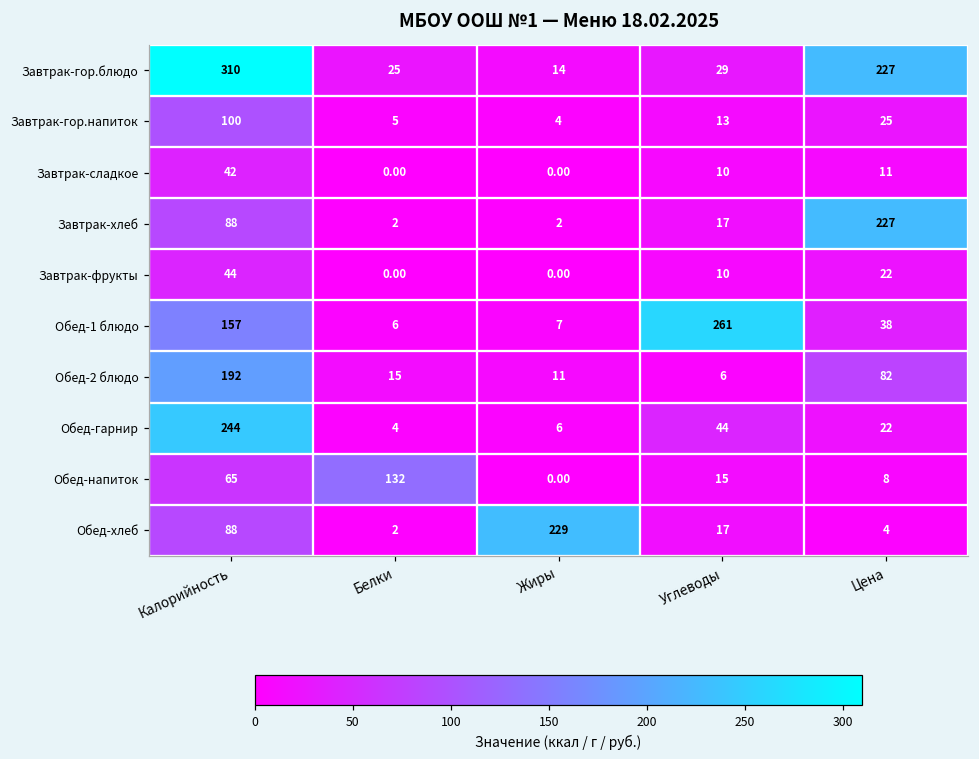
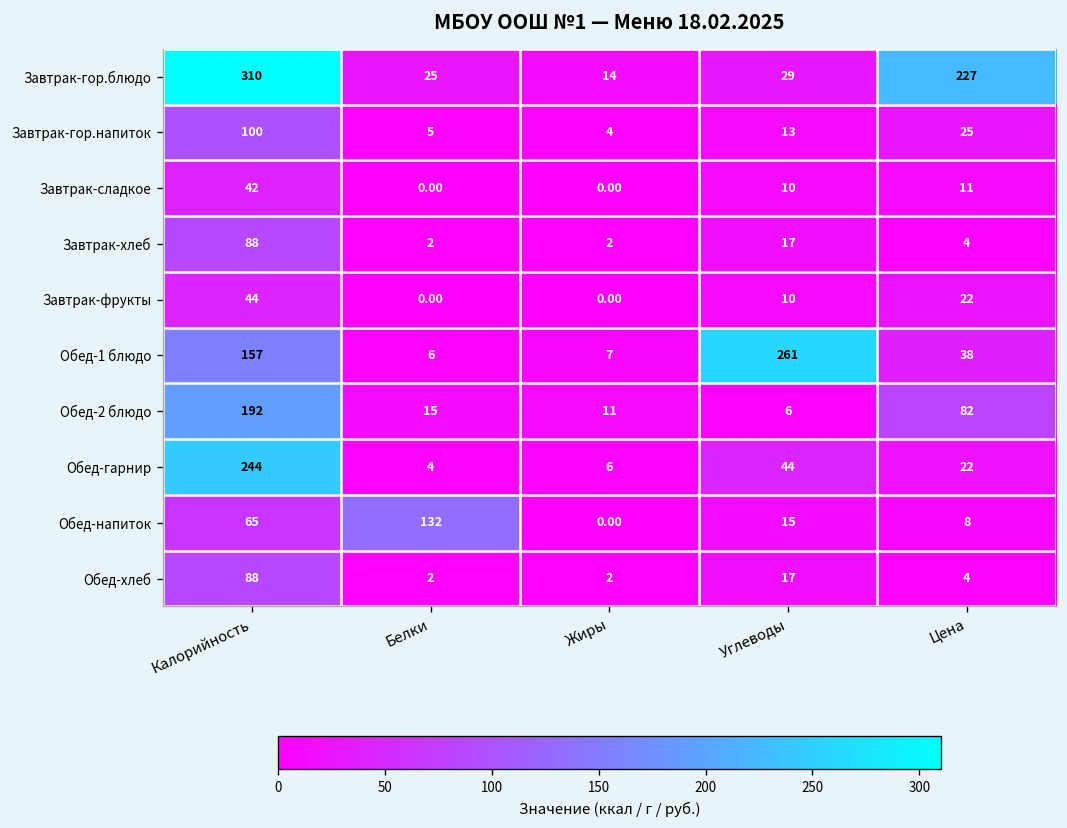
  {
    "Завтрак-гор.блюдо": {
      "Калорийность": 310,
      "Белки": 25,
      "Жиры": 14,
      "Углеводы": 29,
      "Цена": 227
    },
    "Завтрак-гор.напиток": {
      "Калорийность": 100,
      "Белки": 5,
      "Жиры": 4,
      "Углеводы": 13,
      "Цена": 25
    },
    "Завтрак-сладкое": {
      "Калорийность": 42,
      "Белки": 0.00,
      "Жиры": 0.00,
      "Углеводы": 10,
      "Цена": 11
    },
    "Завтрак-хлеб": {
      "Калорийность": 88,
      "Белки": 2,
      "Жиры": 2,
      "Углеводы": 17,
-     "Цена": 227
+     "Цена": 4
    },
    "Завтрак-фрукты": {
      "Калорийность": 44,
      "Белки": 0.00,
      "Жиры": 0.00,
      "Углеводы": 10,
      "Цена": 22
    },
    "Обед-1 блюдо": {
      "Калорийность": 157,
      "Белки": 6,
      "Жиры": 7,
      "Углеводы": 261,
      "Цена": 38
    },
    "Обед-2 блюдо": {
      "Калорийность": 192,
      "Белки": 15,
      "Жиры": 11,
      "Углеводы": 6,
      "Цена": 82
    },
    "Обед-гарнир": {
      "Калорийность": 244,
      "Белки": 4,
      "Жиры": 6,
      "Углеводы": 44,
      "Цена": 22
    },
    "Обед-напиток": {
      "Калорийность": 65,
      "Белки": 132,
      "Жиры": 0.00,
      "Углеводы": 15,
      "Цена": 8
    },
    "Обед-хлеб": {
      "Калорийность": 88,
      "Белки": 2,
-     "Жиры": 229,
+     "Жиры": 2,
      "Углеводы": 17,
      "Цена": 4
    }
  }
